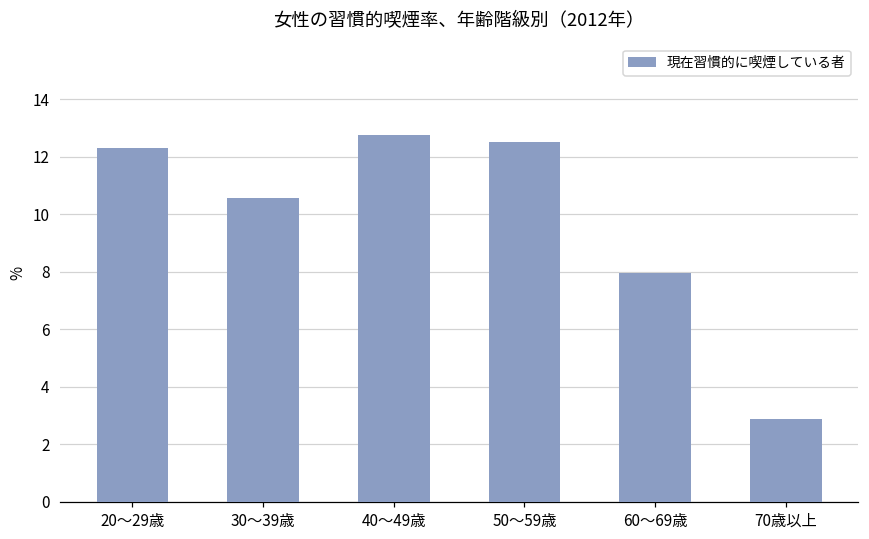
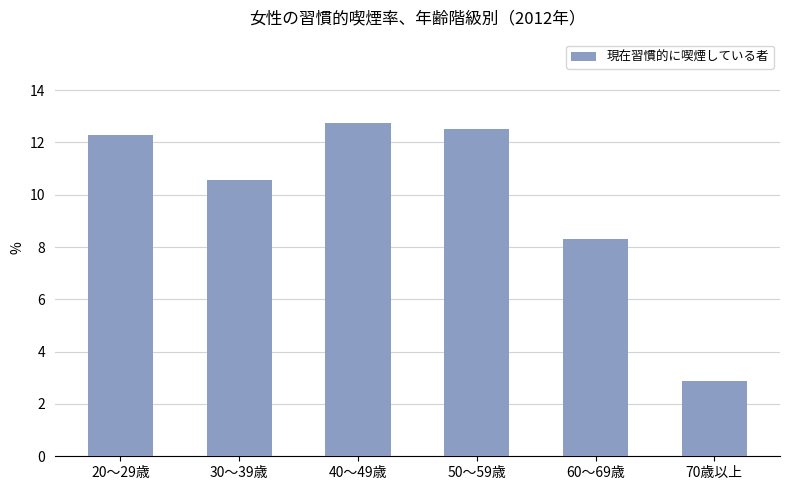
  {
    "20～29歳": 12.3,
    "30～39歳": 10.6,
    "40～49歳": 12.7,
    "50～59歳": 12.5,
-   "60～69歳": 8.0,
+   "60～69歳": 8.3,
    "70歳以上": 2.9
  }
